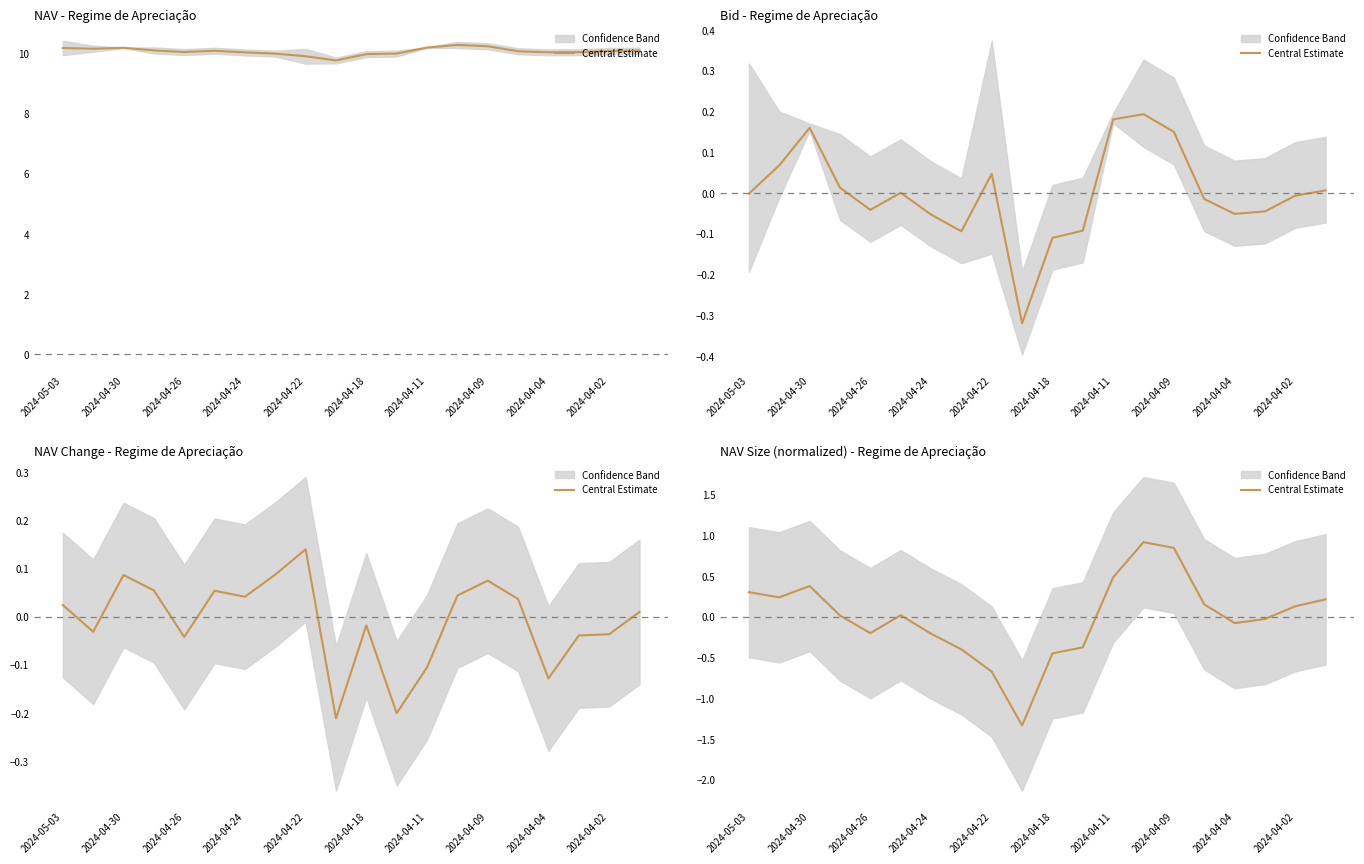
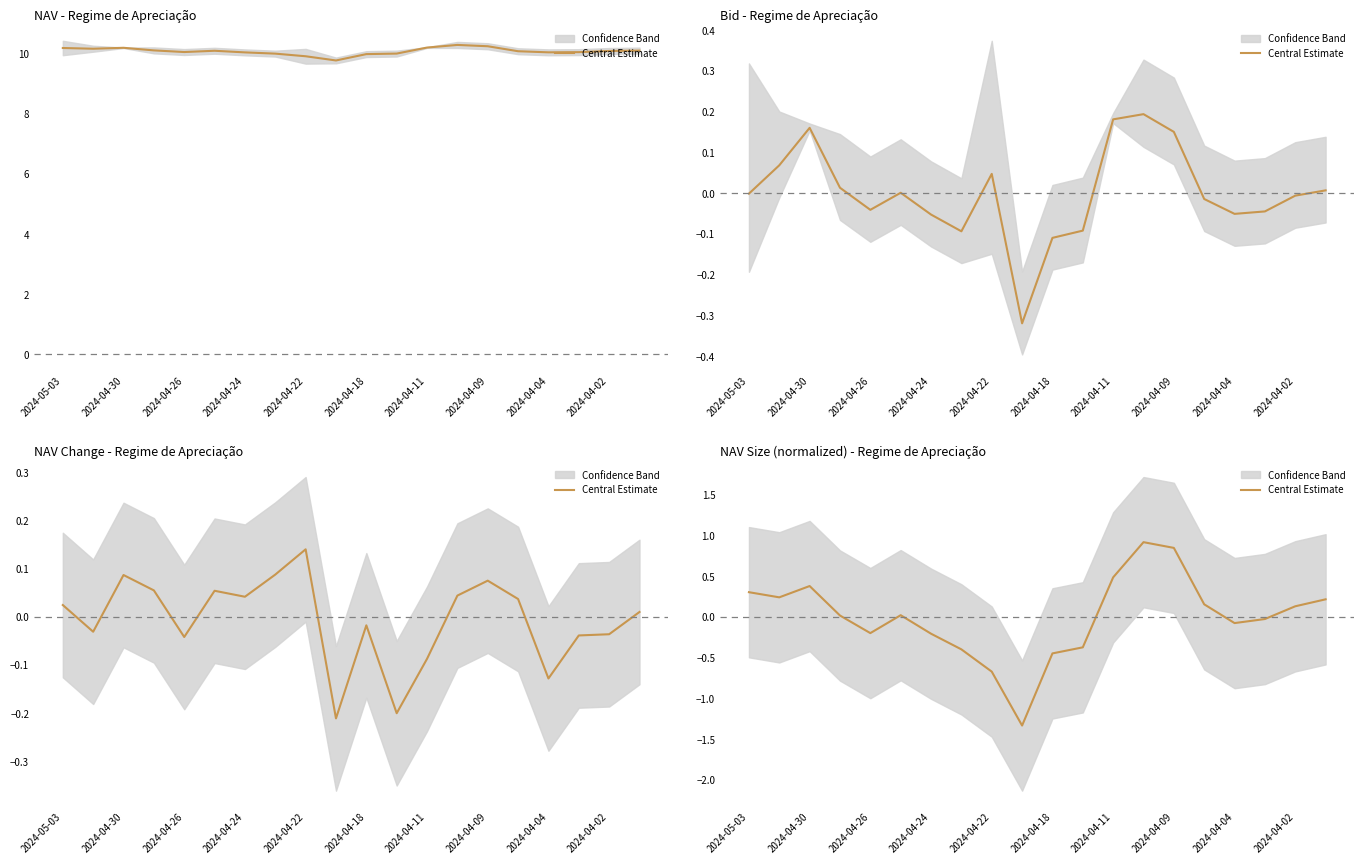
  {
    "NAV - Regime de Apreciação": {
      "Central Estimate": {
        "2024-05-03": 10.2,
        "2024-04-26": 10.1,
        "2024-04-24": 10.0,
        "2024-04-22": 9.9,
        "2024-04-18": 10.0,
        "2024-04-09": 10.2,
        "2024-04-04": 10.0,
        "2024-04-02": 10.1
      }
    },
    "Bid - Regime de Apreciação": {
      "Central Estimate": {
        "2024-05-03": 0.00,
        "2024-04-30": 0.16,
        "2024-04-26": -0.04,
        "2024-04-24": -0.05,
        "2024-04-22": 0.05,
        "2024-04-18": -0.11,
        "2024-04-11": 0.18,
        "2024-04-09": 0.15,
        "2024-04-04": -0.05,
        "2024-04-02": -0.01
      }
    },
    "NAV Change - Regime de Apreciação": {
      "Central Estimate": {
        "2024-05-03": 0.02,
        "2024-04-30": 0.09,
        "2024-04-26": -0.04,
        "2024-04-24": 0.04,
        "2024-04-22": 0.14,
        "2024-04-18": -0.02,
-       "2024-04-11": -0.11,
+       "2024-04-11": -0.09,
        "2024-04-09": 0.07,
        "2024-04-04": -0.13,
        "2024-04-02": -0.04
      }
    },
    "NAV Size (normalized) - Regime de Apreciação": {
      "Central Estimate": {
        "2024-05-03": 0.3,
        "2024-04-30": 0.4,
        "2024-04-26": -0.2,
        "2024-04-24": -0.2,
        "2024-04-22": -0.7,
        "2024-04-18": -0.4,
        "2024-04-11": 0.5,
        "2024-04-09": 0.8,
        "2024-04-04": -0.1,
        "2024-04-02": 0.1
      }
    }
  }
